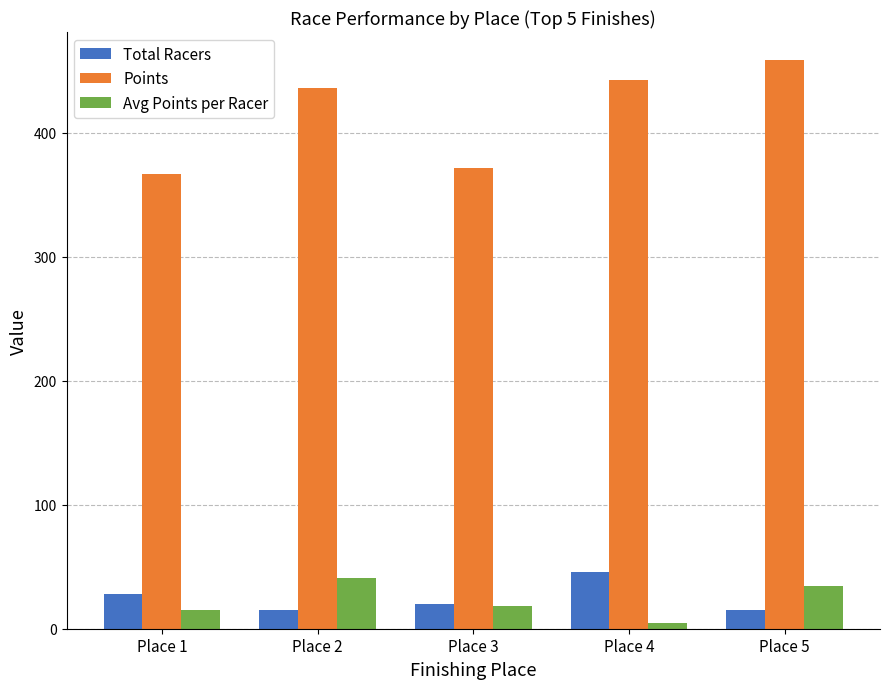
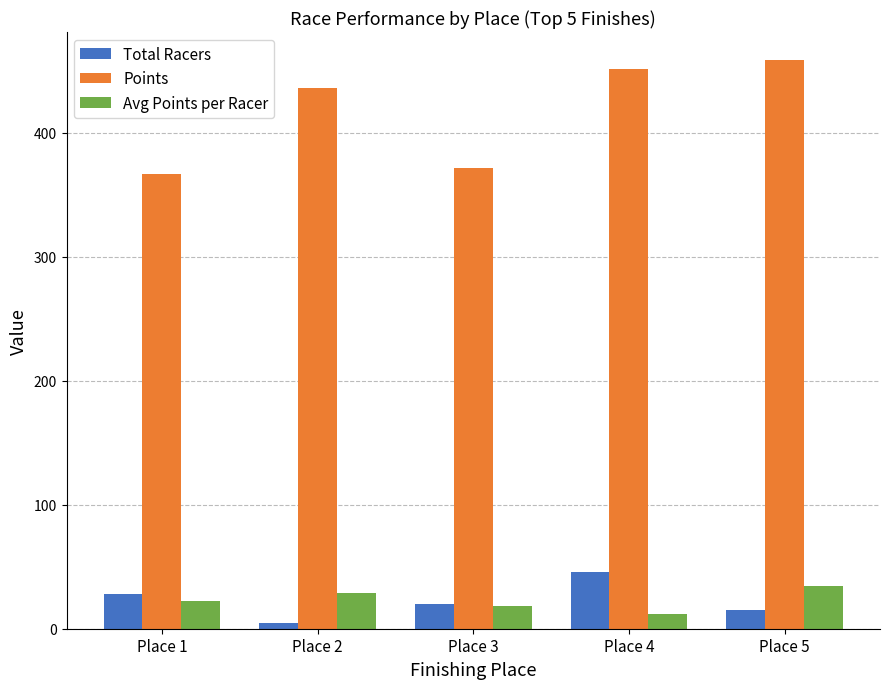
  {
    "Total Racers": {
      "Place 1": 28,
-     "Place 2": 15,
+     "Place 2": 5,
      "Place 3": 20,
      "Place 4": 46,
      "Place 5": 15
    },
    "Points": {
      "Place 1": 366,
      "Place 2": 436,
      "Place 3": 372,
-     "Place 4": 442,
+     "Place 4": 451,
      "Place 5": 458
    },
    "Avg Points per Racer": {
-     "Place 1": 15,
-     "Place 2": 41,
+     "Place 1": 22,
+     "Place 2": 29,
      "Place 3": 19,
-     "Place 4": 5,
+     "Place 4": 12,
      "Place 5": 34
    }
  }
